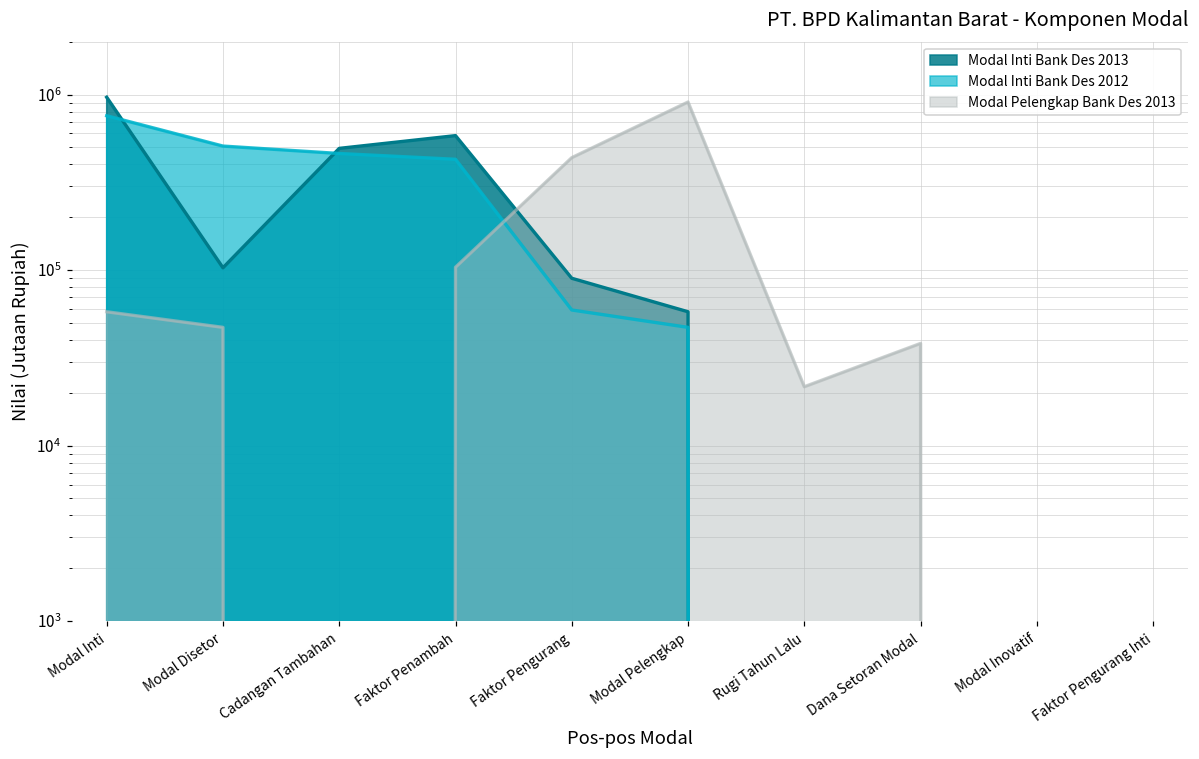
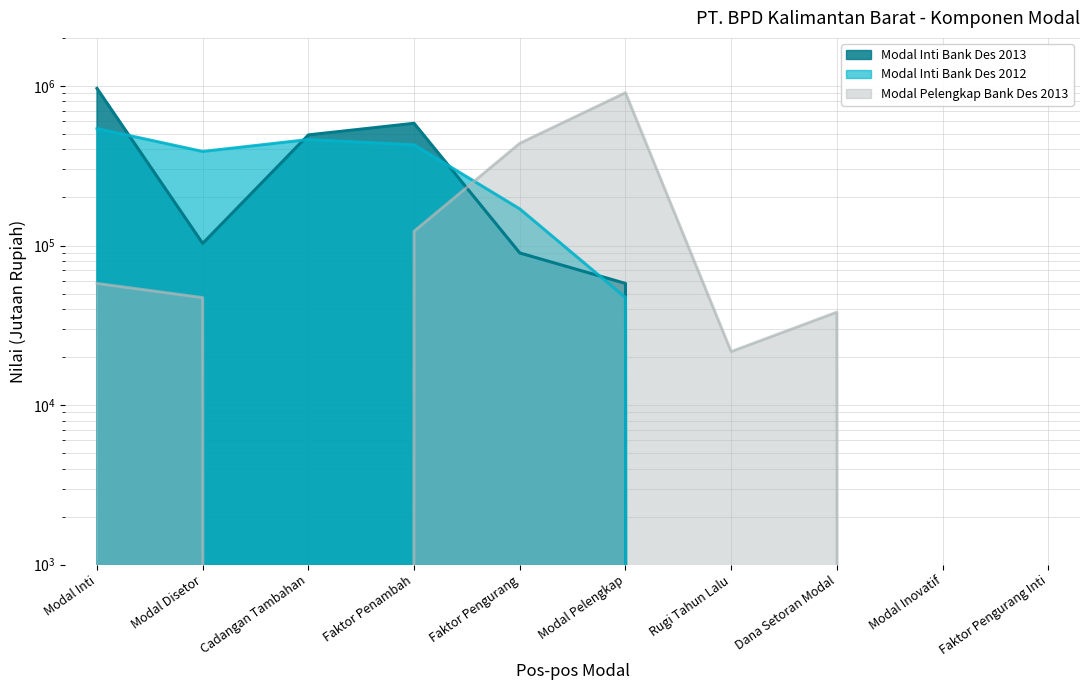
  {
    "Modal Inti Bank Des 2013": {
      "Modal Inti": 1000000,
      "Modal Disetor": 100000,
      "Cadangan Tambahan": 490000,
      "Faktor Penambah": 580000,
      "Faktor Pengurang": 90000,
      "Modal Pelengkap": 58000
    },
    "Modal Inti Bank Des 2012": {
-     "Modal Inti": 800000,
-     "Modal Disetor": 510000,
+     "Modal Inti": 540000,
+     "Modal Disetor": 390000,
      "Cadangan Tambahan": 460000,
      "Faktor Penambah": 430000,
-     "Faktor Pengurang": 59000,
+     "Faktor Pengurang": 170000,
      "Modal Pelengkap": 47000
    },
    "Modal Pelengkap Bank Des 2013": {
      "Modal Inti": 58000,
      "Modal Disetor": 47000,
-     "Faktor Penambah": 100000,
+     "Faktor Penambah": 120000,
      "Faktor Pengurang": 440000,
      "Modal Pelengkap": 900000,
      "Rugi Tahun Lalu": 22000,
      "Dana Setoran Modal": 38000
    }
  }
